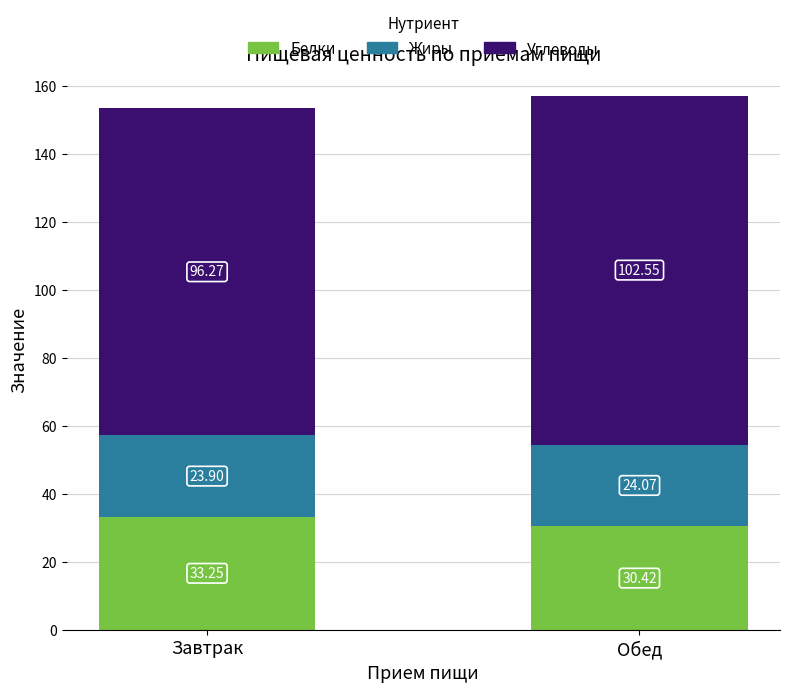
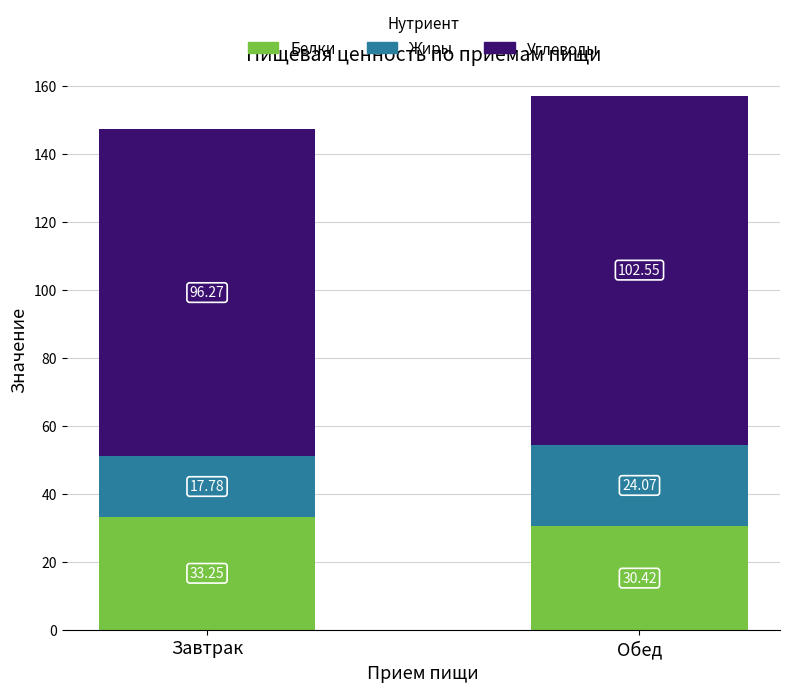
  {
    "Жиры": {
-     "Завтрак": 23.90
+     "Завтрак": 17.78
    }
  }
